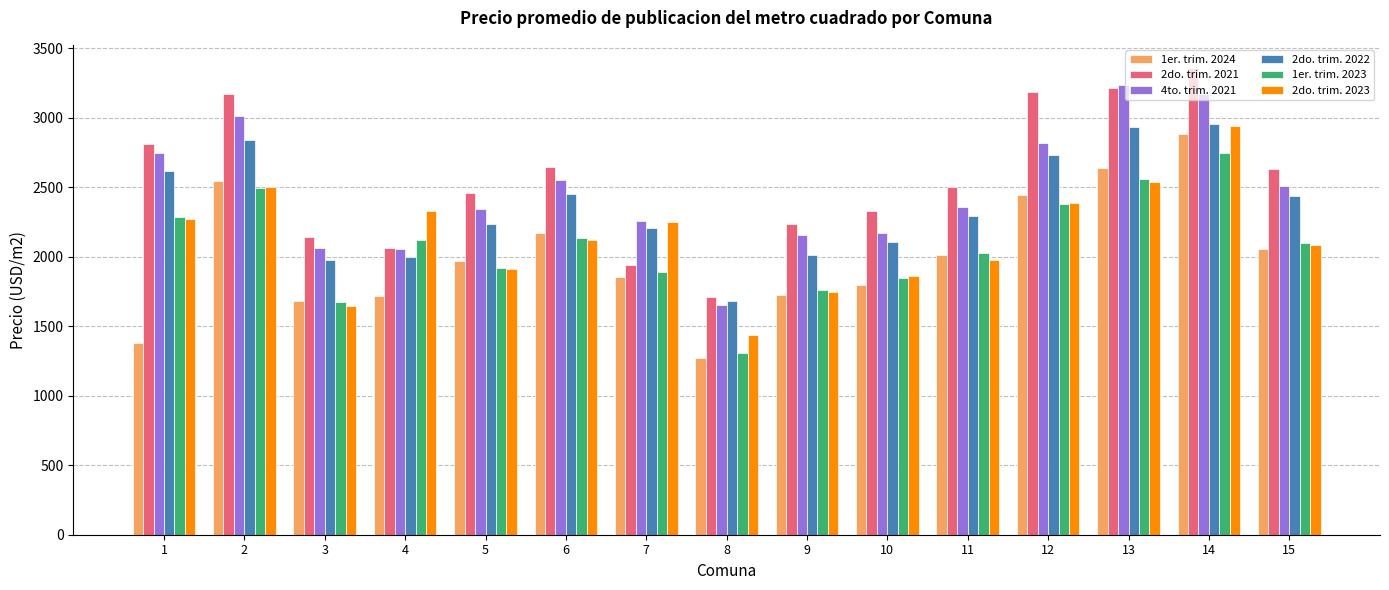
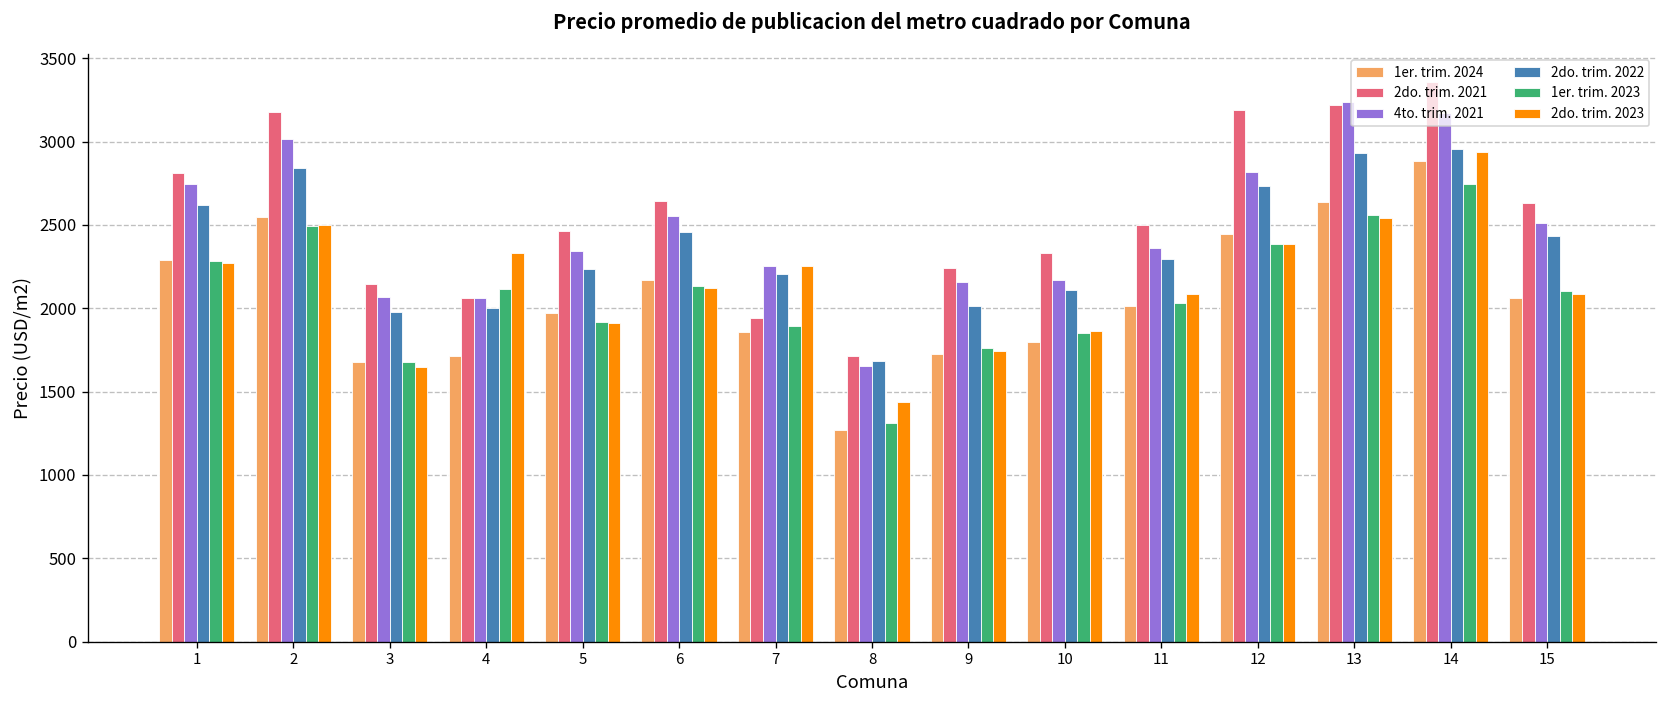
  {
    "1er. trim. 2024": {
-     "1": 1380,
+     "1": 2290,
      "2": 2550,
      "3": 1680,
      "4": 1720,
      "5": 1970,
      "6": 2170,
      "7": 1860,
      "8": 1270,
      "9": 1730,
      "10": 1800,
      "11": 2010,
      "12": 2450,
      "13": 2640,
      "14": 2880,
      "15": 2060
    },
    "2do. trim. 2021": {
      "1": 2810,
      "2": 3180,
      "3": 2140,
      "4": 2060,
      "5": 2460,
      "6": 2640,
      "7": 1940,
      "8": 1710,
      "9": 2240,
      "10": 2330,
      "11": 2500,
      "12": 3190,
      "13": 3220,
      "15": 2630
    },
    "4to. trim. 2021": {
      "1": 2740,
      "2": 3010,
      "3": 2070,
      "4": 2060,
      "5": 2350,
      "6": 2550,
      "7": 2250,
      "8": 1650,
      "9": 2160,
      "10": 2170,
      "11": 2360,
      "12": 2820,
      "13": 3240,
      "15": 2510
    },
    "2do. trim. 2022": {
      "1": 2620,
      "2": 2840,
      "3": 1980,
      "4": 2000,
      "5": 2240,
      "6": 2460,
      "7": 2210,
      "8": 1680,
      "9": 2010,
      "10": 2110,
      "11": 2300,
      "12": 2730,
      "13": 2930,
      "14": 2960,
      "15": 2440
    },
    "1er. trim. 2023": {
      "1": 2290,
      "2": 2500,
      "3": 1670,
      "4": 2120,
      "5": 1920,
      "6": 2140,
      "7": 1890,
      "8": 1310,
      "9": 1760,
      "10": 1850,
      "11": 2030,
      "12": 2380,
      "13": 2560,
      "14": 2750,
      "15": 2100
    },
    "2do. trim. 2023": {
      "1": 2270,
      "2": 2500,
      "3": 1650,
      "4": 2330,
      "5": 1910,
      "6": 2120,
      "7": 2250,
      "8": 1440,
      "9": 1740,
      "10": 1860,
-     "11": 1980,
+     "11": 2080,
      "12": 2390,
      "13": 2540,
      "14": 2940,
      "15": 2080
    }
  }
